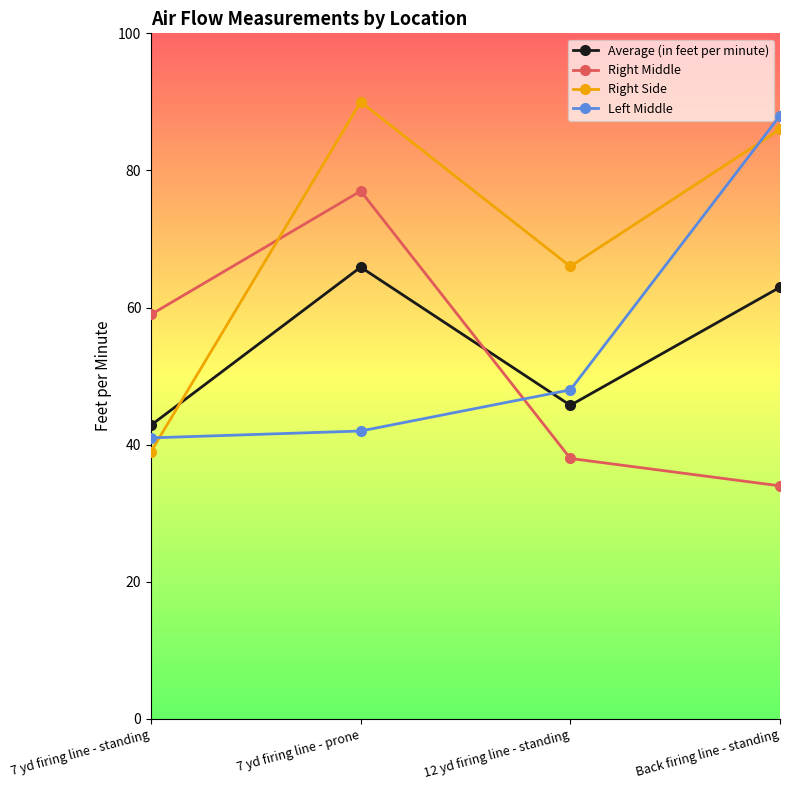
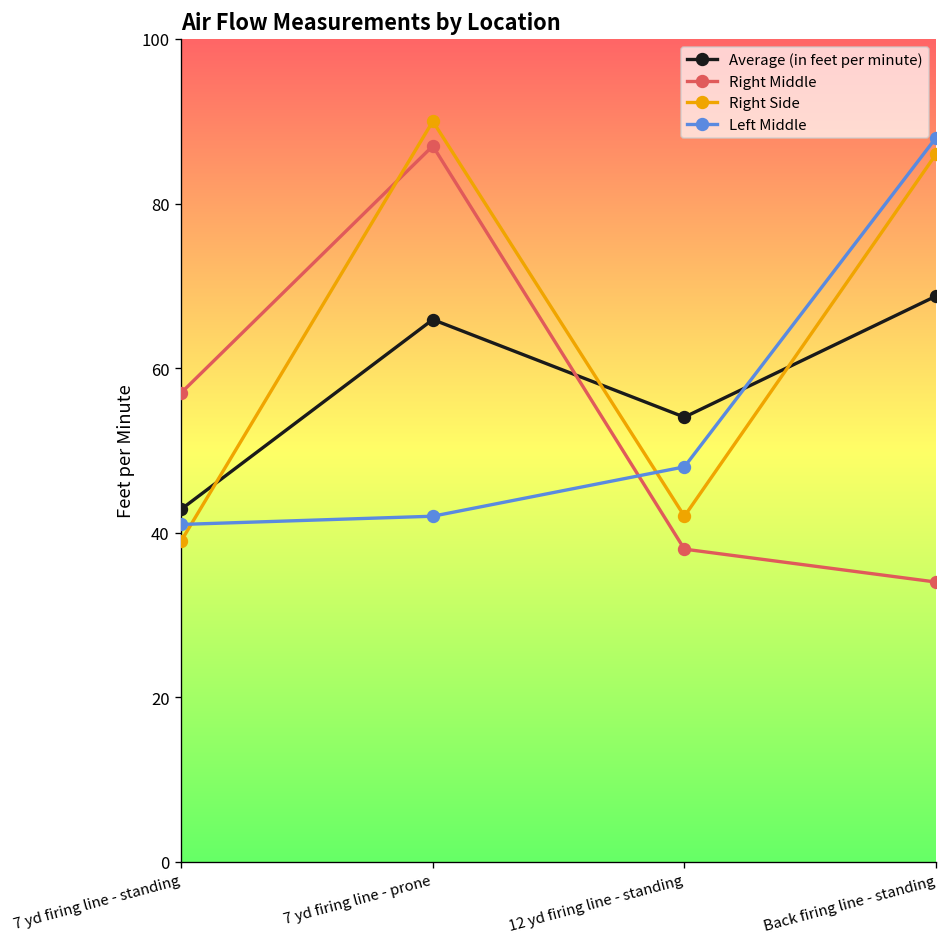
  {
    "Average (in feet per minute)": {
      "7 yd firing line - standing": 43,
      "7 yd firing line - prone": 66,
-     "12 yd firing line - standing": 46,
-     "Back firing line - standing": 63
+     "12 yd firing line - standing": 54,
+     "Back firing line - standing": 69
    },
    "Right Middle": {
-     "7 yd firing line - standing": 59,
-     "7 yd firing line - prone": 77,
+     "7 yd firing line - standing": 57,
+     "7 yd firing line - prone": 87,
      "12 yd firing line - standing": 38,
      "Back firing line - standing": 34
    },
    "Right Side": {
      "7 yd firing line - standing": 39,
      "7 yd firing line - prone": 90,
-     "12 yd firing line - standing": 66,
+     "12 yd firing line - standing": 42,
      "Back firing line - standing": 86
    },
    "Left Middle": {
      "7 yd firing line - standing": 41,
      "7 yd firing line - prone": 42,
      "12 yd firing line - standing": 48,
      "Back firing line - standing": 88
    }
  }
